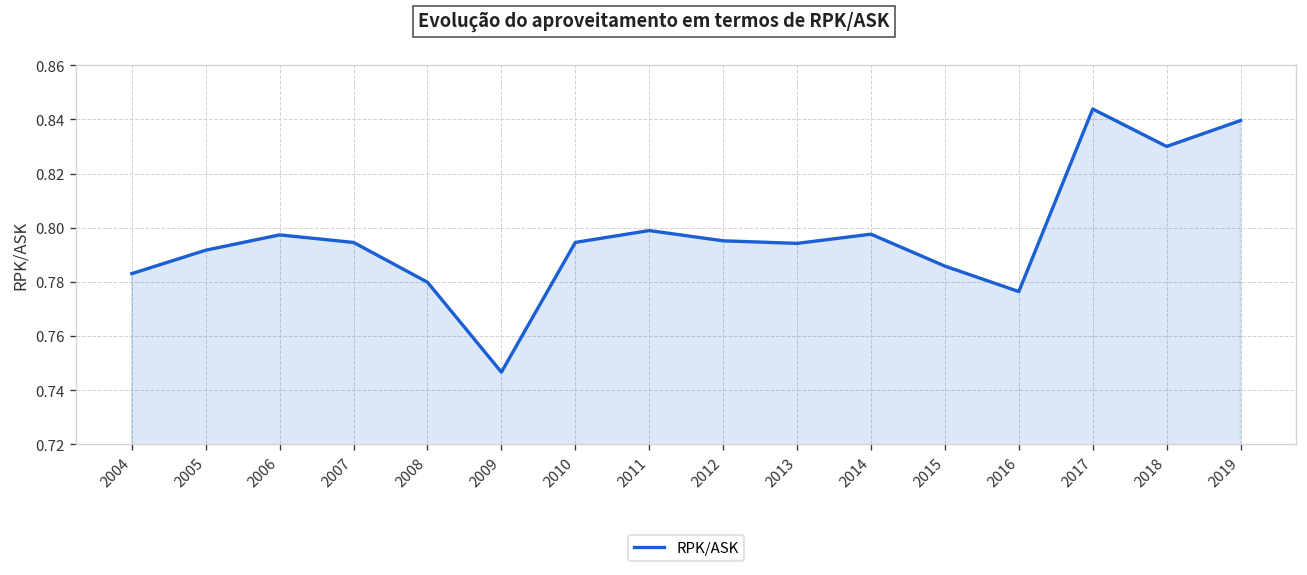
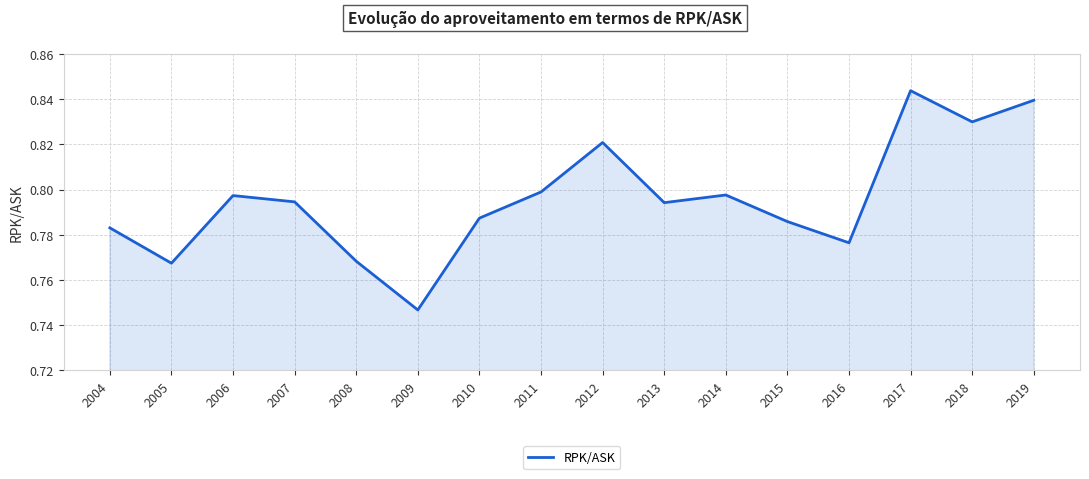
  {
    "2004": 0.783,
-   "2005": 0.792,
+   "2005": 0.767,
    "2006": 0.797,
    "2007": 0.795,
-   "2008": 0.780,
+   "2008": 0.768,
    "2009": 0.747,
-   "2010": 0.795,
+   "2010": 0.787,
    "2011": 0.799,
-   "2012": 0.795,
+   "2012": 0.821,
    "2013": 0.794,
    "2014": 0.798,
    "2015": 0.786,
    "2016": 0.776,
    "2017": 0.844,
    "2018": 0.830,
    "2019": 0.840
  }
